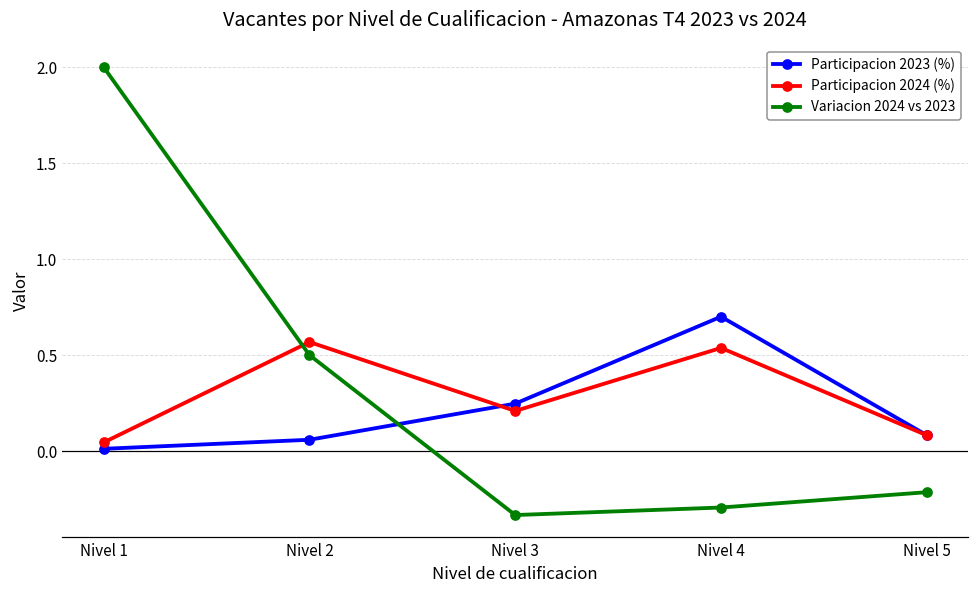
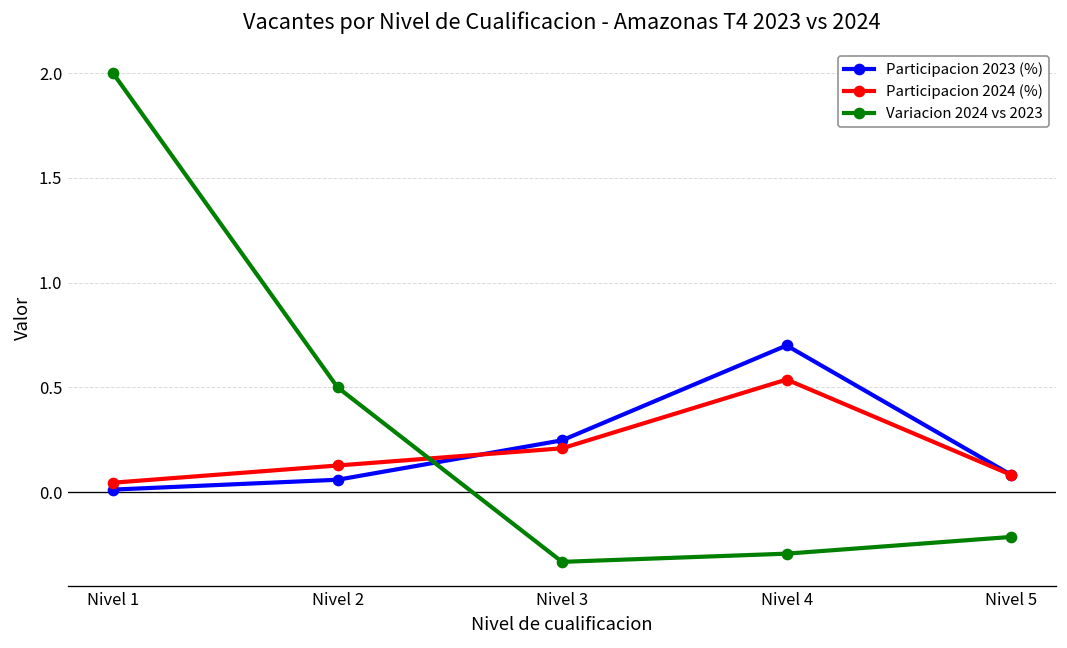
  {
    "Participacion 2023 (%)": {
      "Nivel 1": 0.01,
      "Nivel 2": 0.06,
      "Nivel 3": 0.25,
      "Nivel 4": 0.70
    },
    "Participacion 2024 (%)": {
      "Nivel 1": 0.04,
-     "Nivel 2": 0.57,
+     "Nivel 2": 0.13,
      "Nivel 3": 0.21,
      "Nivel 4": 0.54
    },
    "Variacion 2024 vs 2023": {
      "Nivel 1": 2.00,
      "Nivel 2": 0.50,
      "Nivel 3": -0.33,
      "Nivel 4": -0.29,
      "Nivel 5": -0.21
    }
  }
